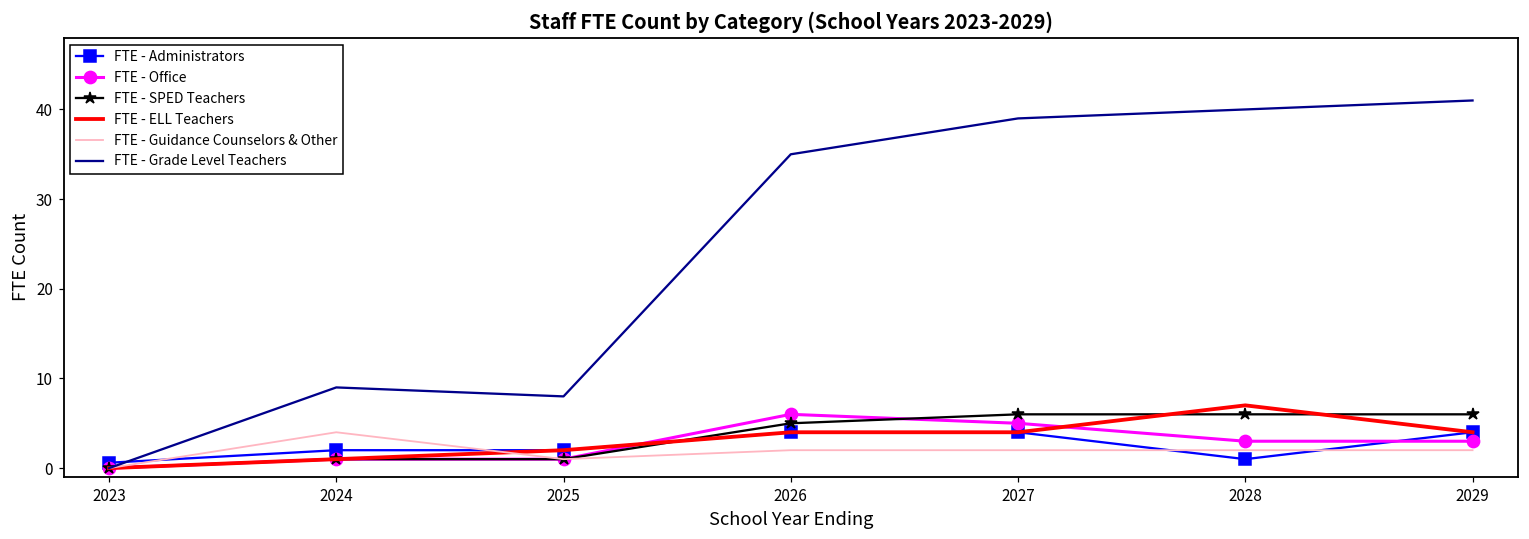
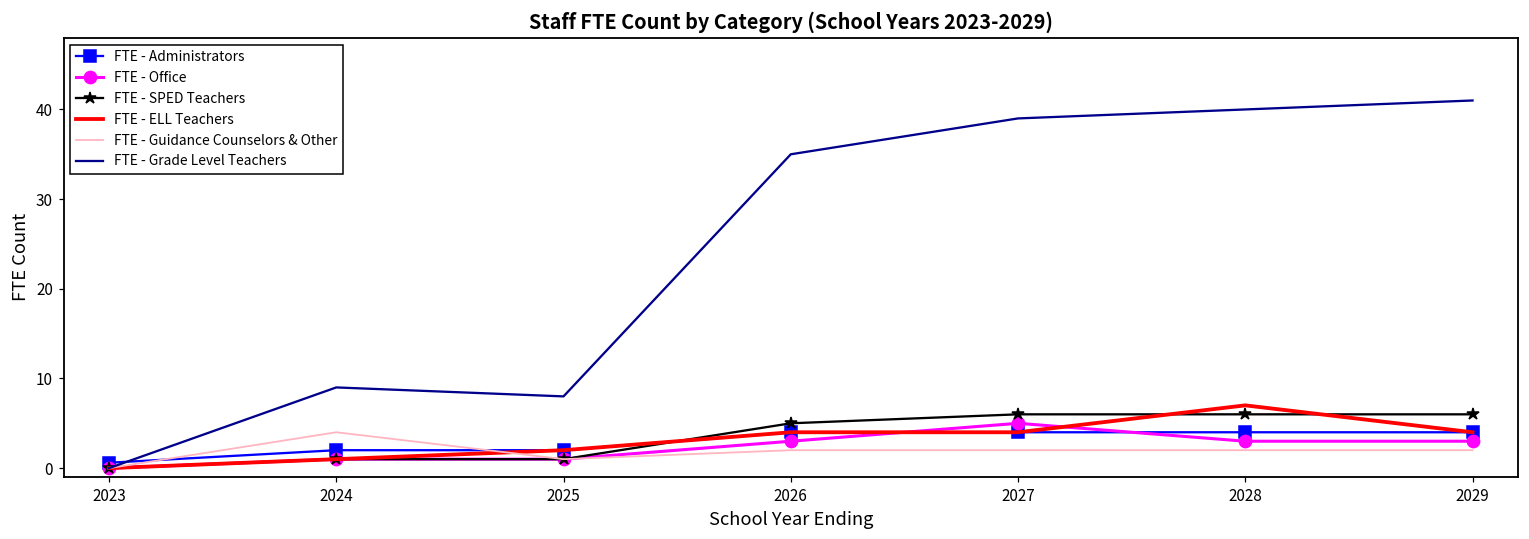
  {
    "FTE - Administrators": {
      "2023": 1,
      "2024": 2,
-     "2028": 1
+     "2028": 4
    },
    "FTE - Office": {
-     "2026": 6,
+     "2026": 3,
      "2027": 5,
      "2028": 3,
      "2029": 3
    },
    "FTE - SPED Teachers": {
      "2026": 5,
      "2027": 6,
      "2028": 6,
      "2029": 6
    },
    "FTE - ELL Teachers": {
      "2028": 7
    },
    "FTE - Guidance Counselors & Other": {
      "2024": 4,
      "2026": 2,
      "2027": 2,
      "2028": 2,
      "2029": 2
    },
    "FTE - Grade Level Teachers": {
      "2024": 9,
      "2025": 8,
      "2026": 35,
      "2027": 39,
      "2028": 40,
      "2029": 41
    }
  }
